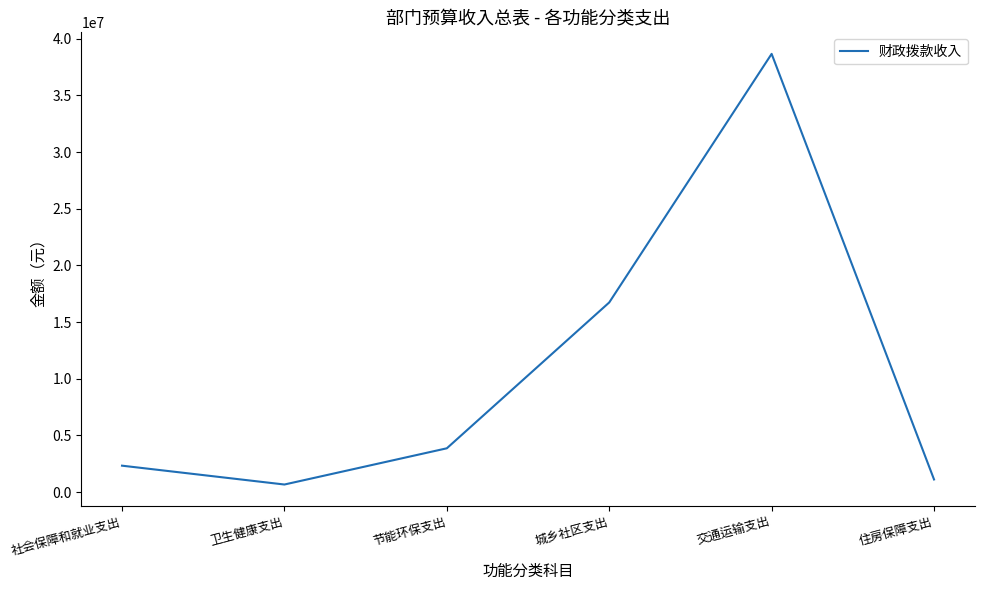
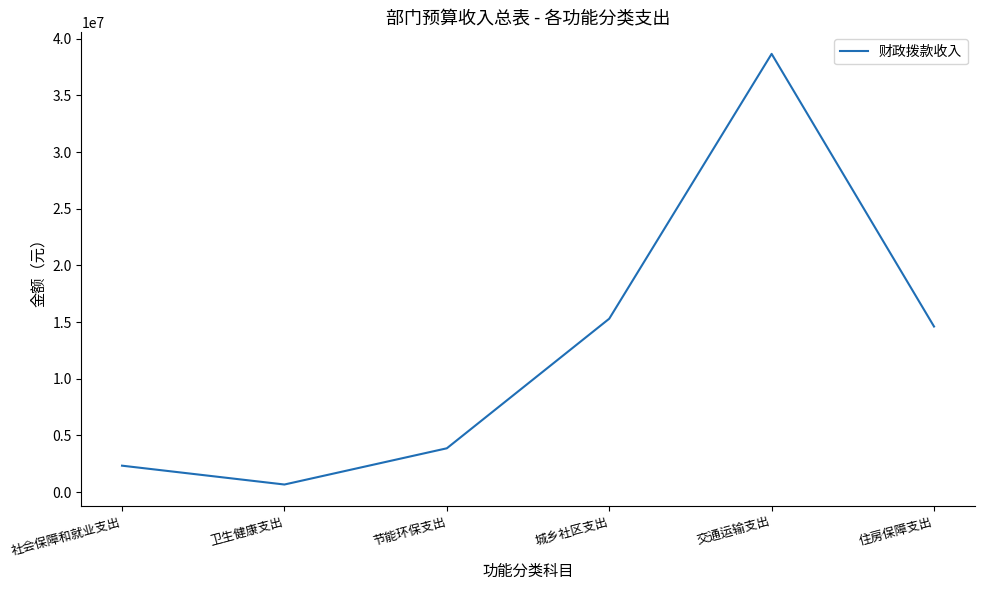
  {
    "社会保障和就业支出": 2300000,
    "卫生健康支出": 700000,
    "节能环保支出": 3900000,
-   "城乡社区支出": 16700000,
+   "城乡社区支出": 15300000,
    "交通运输支出": 38700000,
-   "住房保障支出": 1100000
+   "住房保障支出": 14600000
  }
